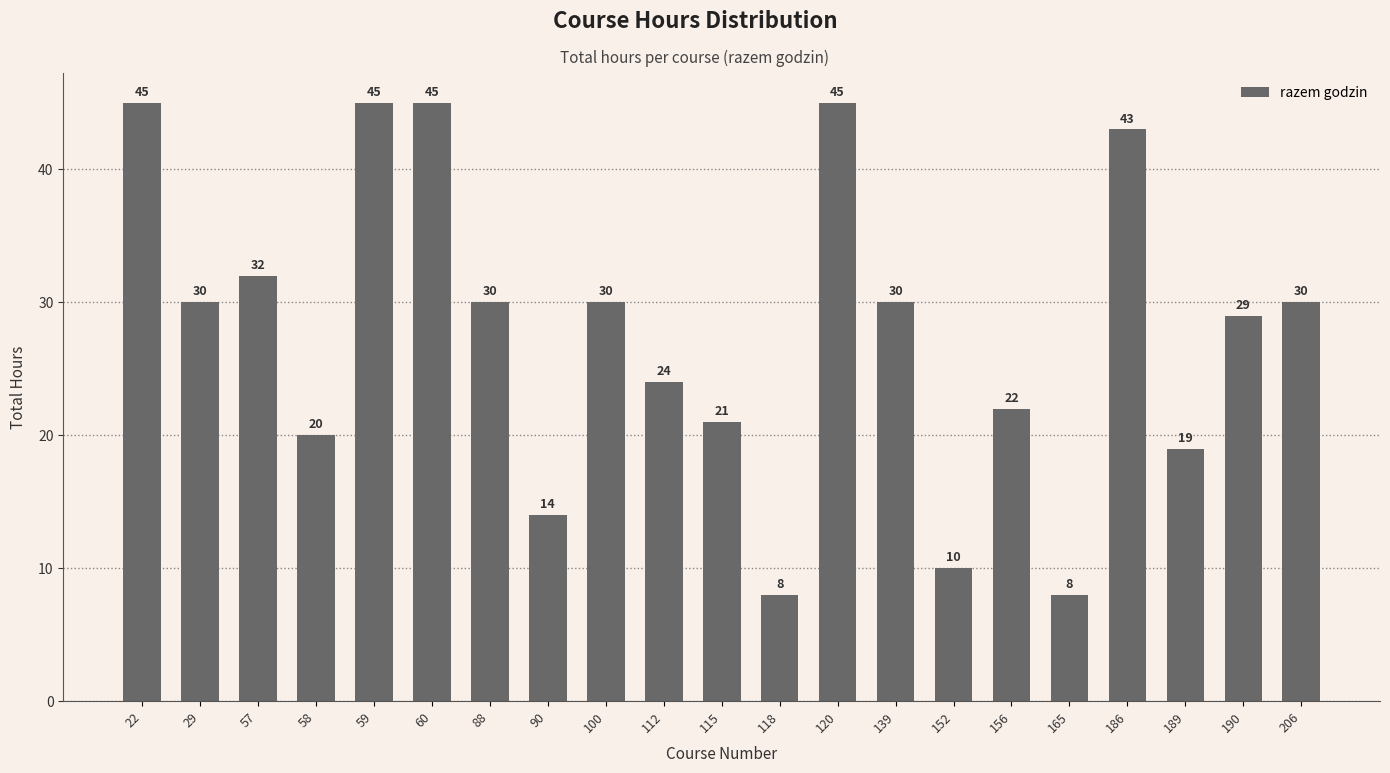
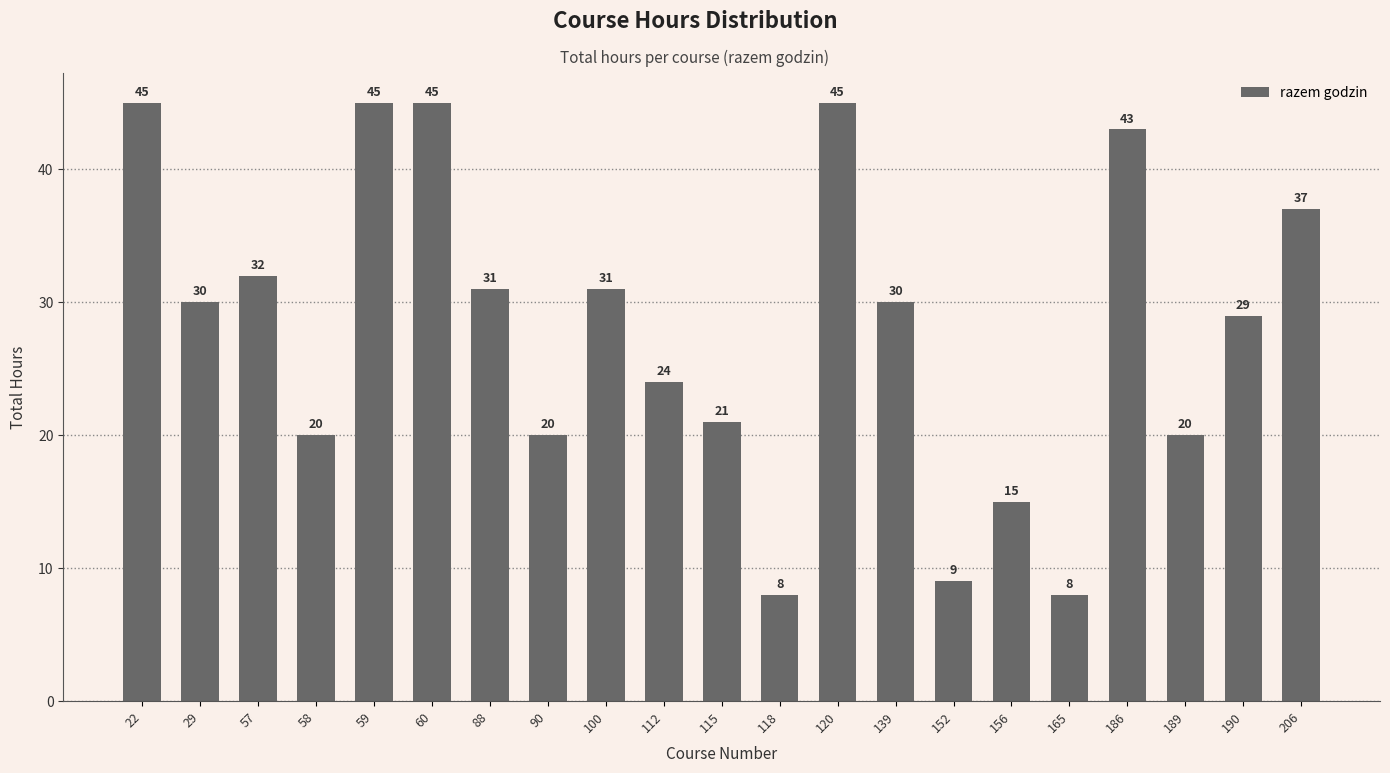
  {
    "22": 45,
    "29": 30,
    "57": 32,
    "58": 20,
    "59": 45,
    "60": 45,
-   "88": 30,
-   "90": 14,
-   "100": 30,
+   "88": 31,
+   "90": 20,
+   "100": 31,
    "112": 24,
    "115": 21,
    "118": 8,
    "120": 45,
    "139": 30,
-   "152": 10,
-   "156": 22,
+   "152": 9,
+   "156": 15,
    "165": 8,
    "186": 43,
-   "189": 19,
+   "189": 20,
    "190": 29,
-   "206": 30
+   "206": 37
  }
